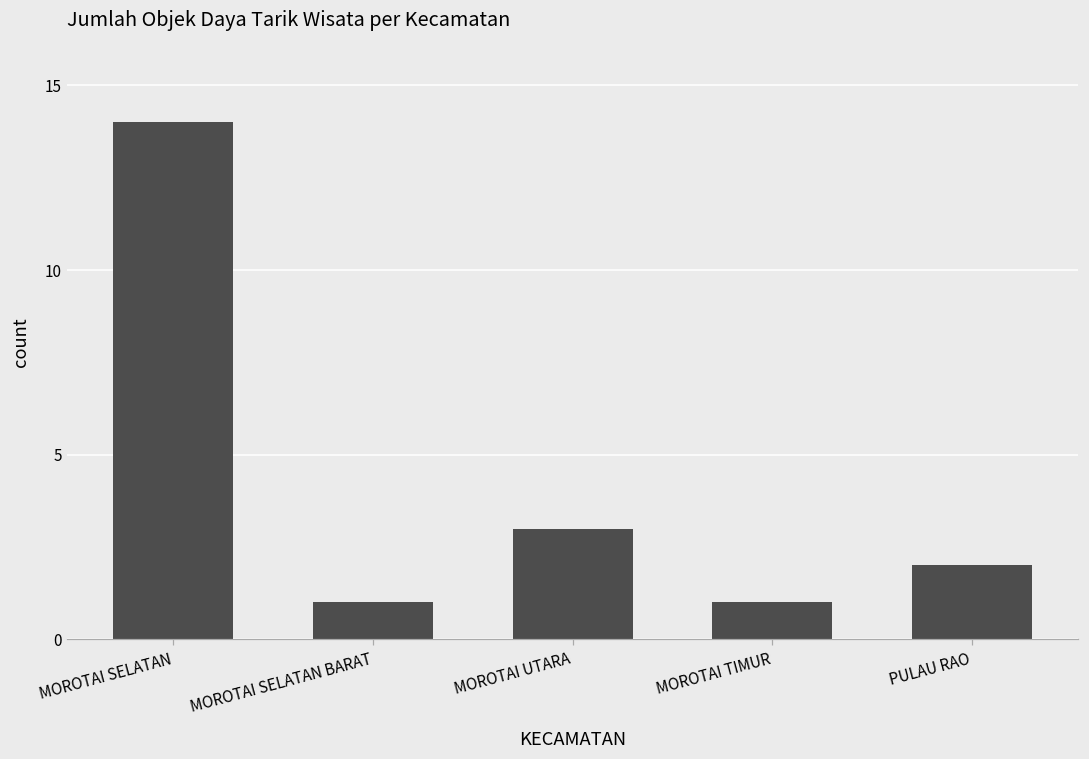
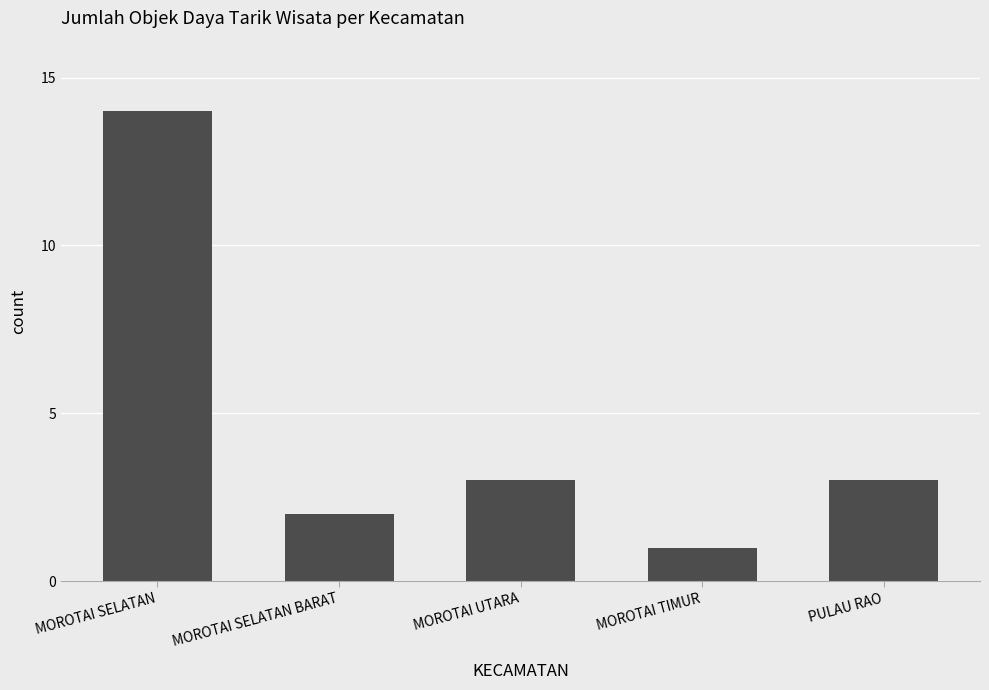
  {
    "MOROTAI SELATAN": 14,
-   "MOROTAI SELATAN BARAT": 1,
+   "MOROTAI SELATAN BARAT": 2,
    "MOROTAI UTARA": 3,
    "MOROTAI TIMUR": 1,
-   "PULAU RAO": 2
+   "PULAU RAO": 3
  }
